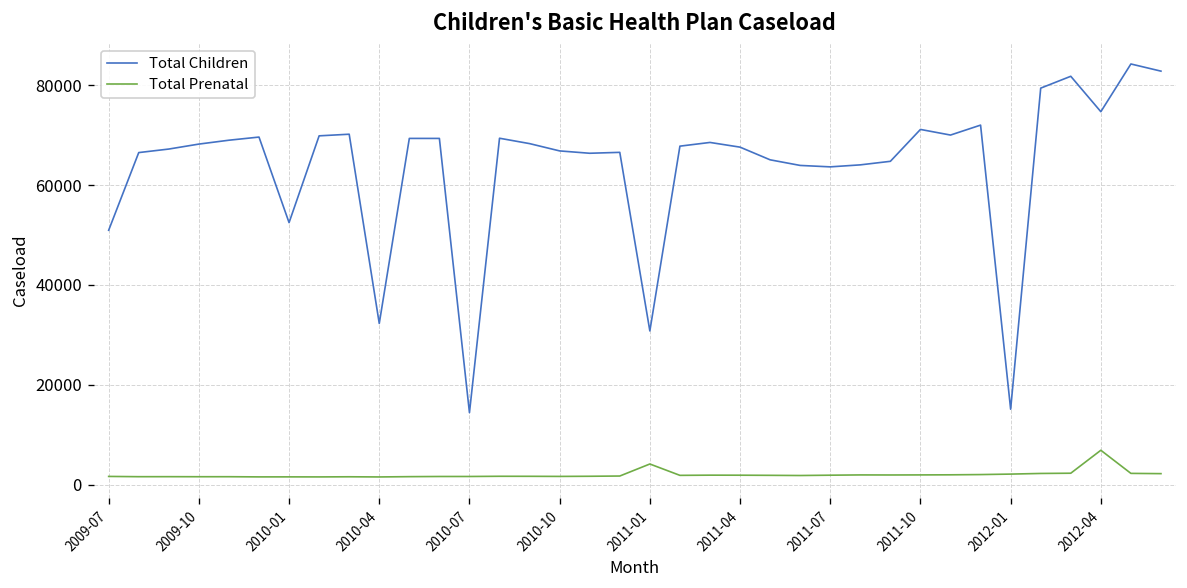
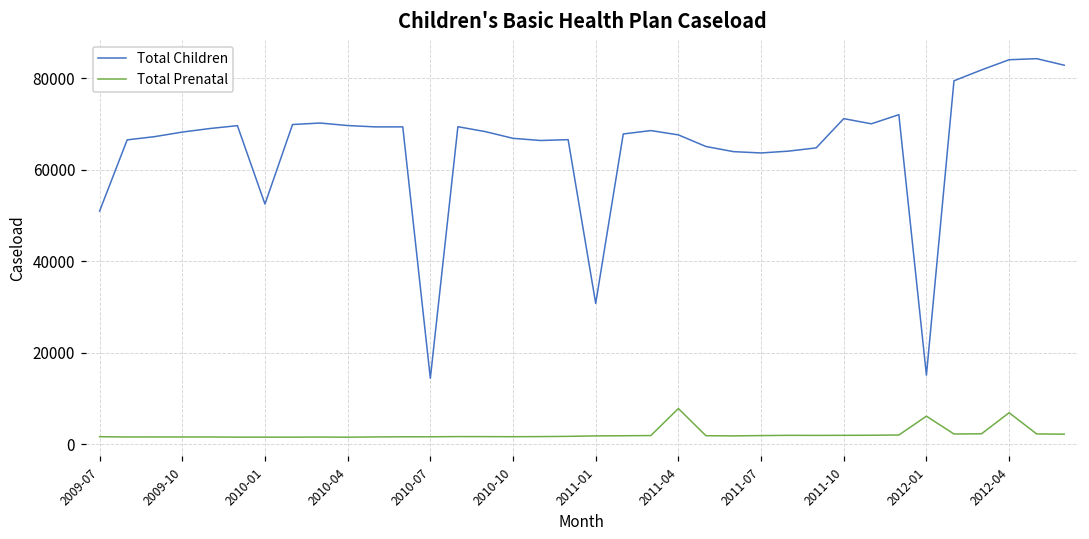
  {
    "Total Children": {
      "2009-07": 51000,
      "2009-10": 68000,
      "2010-01": 52000,
-     "2010-04": 32000,
+     "2010-04": 70000,
      "2010-07": 14000,
      "2010-10": 67000,
      "2011-01": 31000,
      "2011-04": 68000,
      "2011-07": 64000,
      "2011-10": 71000,
      "2012-01": 15000,
-     "2012-04": 75000
+     "2012-04": 84000
    },
    "Total Prenatal": {
      "2009-07": 2000,
      "2009-10": 2000,
      "2010-01": 2000,
      "2010-04": 2000,
      "2010-07": 2000,
      "2010-10": 2000,
-     "2011-01": 4000,
-     "2011-04": 2000,
+     "2011-01": 2000,
+     "2011-04": 8000,
      "2011-07": 2000,
      "2011-10": 2000,
-     "2012-01": 2000,
+     "2012-01": 6000,
      "2012-04": 7000
    }
  }
